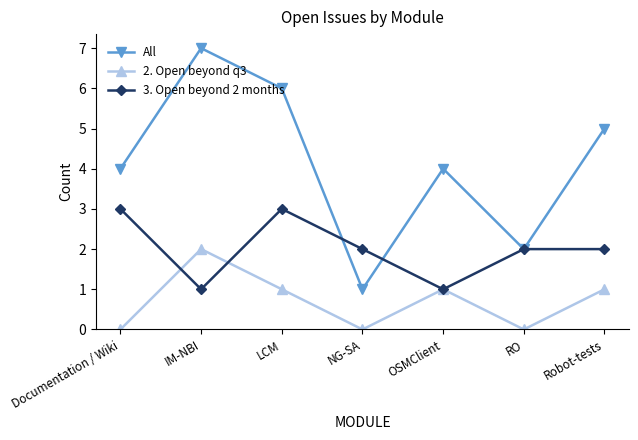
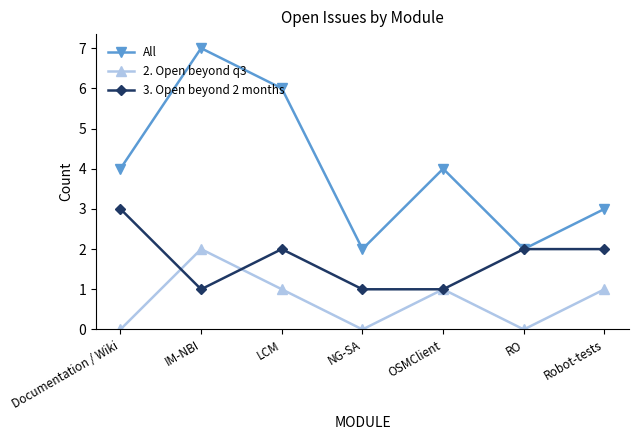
  {
    "All": {
      "Documentation / Wiki": 4,
      "IM-NBI": 7,
      "LCM": 6,
-     "NG-SA": 1,
+     "NG-SA": 2,
      "OSMClient": 4,
-     "Robot-tests": 5
+     "Robot-tests": 3
    },
    "2. Open beyond q3": {
      "Documentation / Wiki": 0,
      "IM-NBI": 2,
      "LCM": 1,
      "NG-SA": 0,
      "RO": 0,
      "Robot-tests": 1
    },
    "3. Open beyond 2 months": {
      "Documentation / Wiki": 3,
      "IM-NBI": 1,
-     "LCM": 3,
-     "NG-SA": 2,
+     "LCM": 2,
+     "NG-SA": 1,
      "Robot-tests": 2
    }
  }
